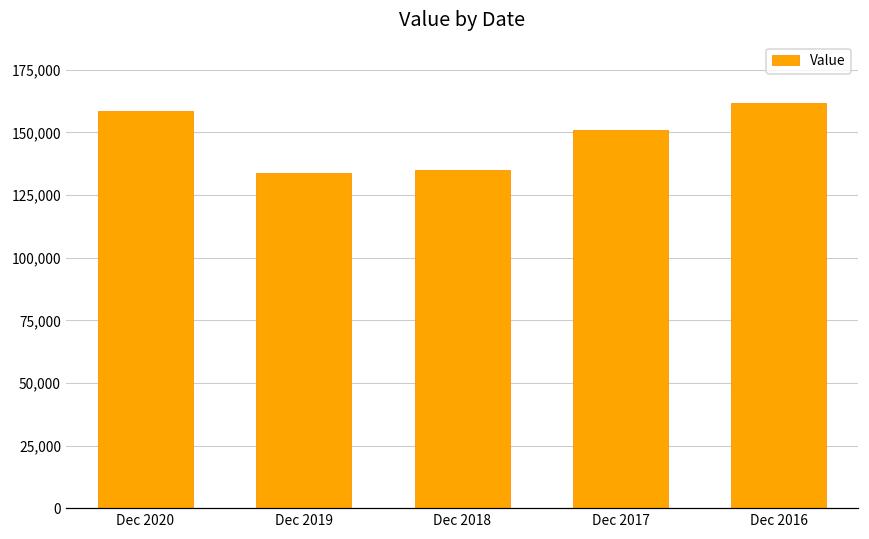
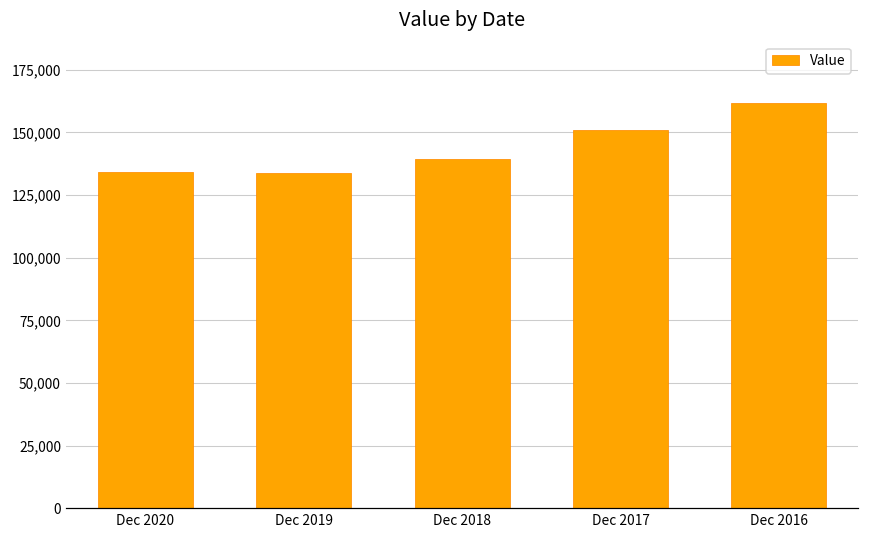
  {
-   "Dec 2020": "158,000",
+   "Dec 2020": "134,000",
    "Dec 2019": "134,000",
-   "Dec 2018": "135,000",
+   "Dec 2018": "139,000",
    "Dec 2017": "151,000",
    "Dec 2016": "162,000"
  }
